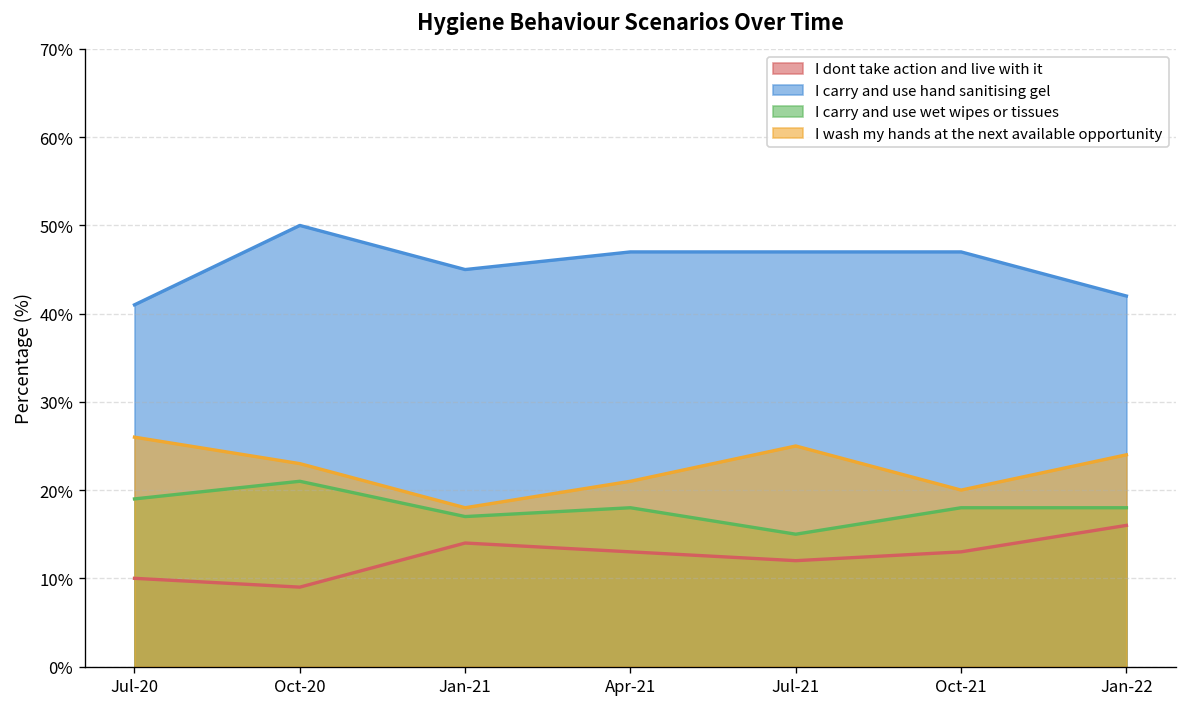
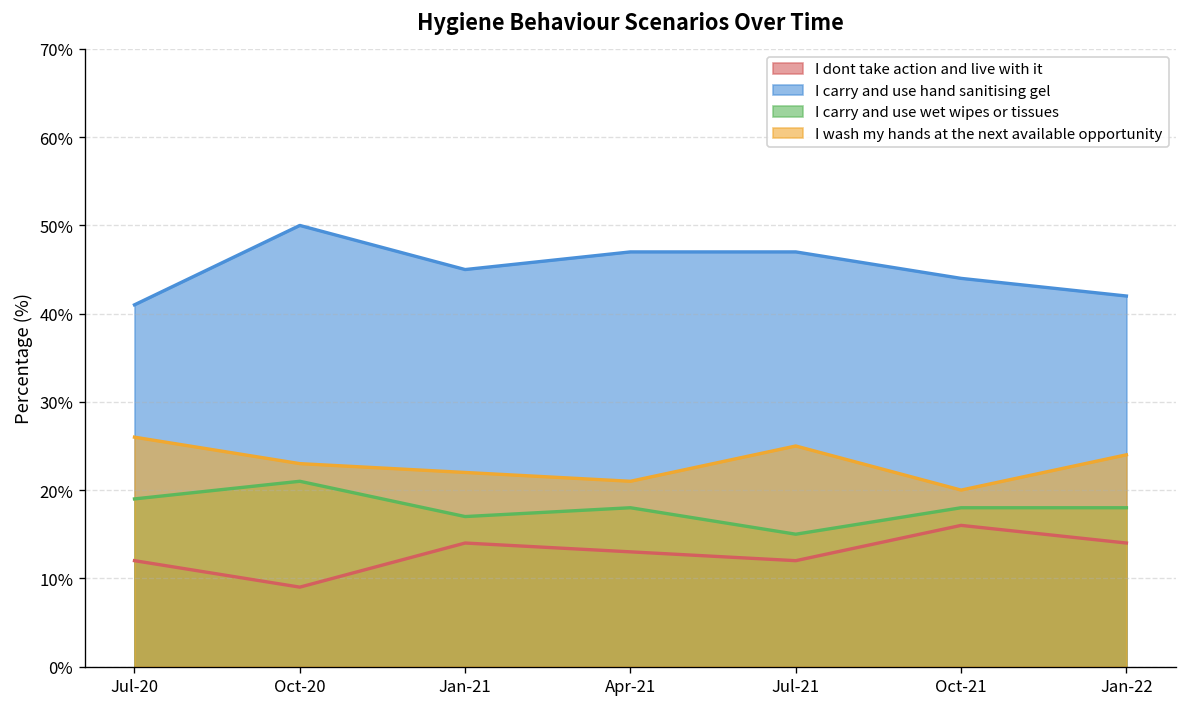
  {
    "I dont take action and live with it": {
-     "Jul-20": "10%",
+     "Jul-20": "12%",
      "Oct-20": "9%",
      "Jan-21": "14%",
      "Apr-21": "13%",
      "Jul-21": "12%",
-     "Oct-21": "13%",
-     "Jan-22": "16%"
+     "Oct-21": "16%",
+     "Jan-22": "14%"
    },
    "I carry and use hand sanitising gel": {
      "Jul-20": "41%",
      "Oct-20": "50%",
      "Jan-21": "45%",
      "Apr-21": "47%",
      "Jul-21": "47%",
-     "Oct-21": "47%",
+     "Oct-21": "44%",
      "Jan-22": "42%"
    },
    "I carry and use wet wipes or tissues": {
      "Jul-20": "19%",
      "Oct-20": "21%",
      "Jan-21": "17%",
      "Apr-21": "18%",
      "Jul-21": "15%",
      "Oct-21": "18%",
      "Jan-22": "18%"
    },
    "I wash my hands at the next available opportunity": {
      "Jul-20": "26%",
      "Oct-20": "23%",
-     "Jan-21": "18%",
+     "Jan-21": "22%",
      "Apr-21": "21%",
      "Jul-21": "25%",
      "Oct-21": "20%",
      "Jan-22": "24%"
    }
  }
